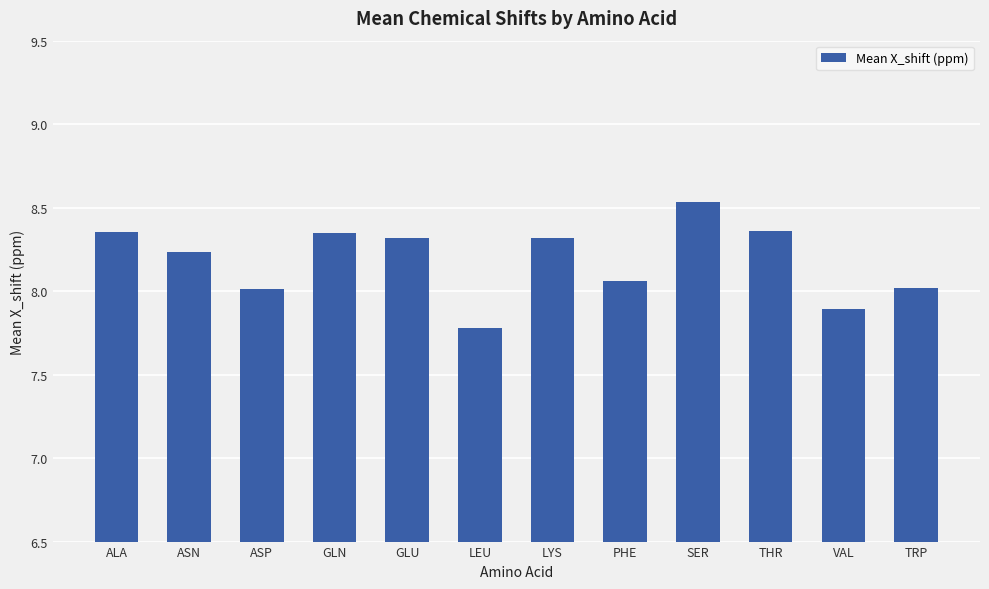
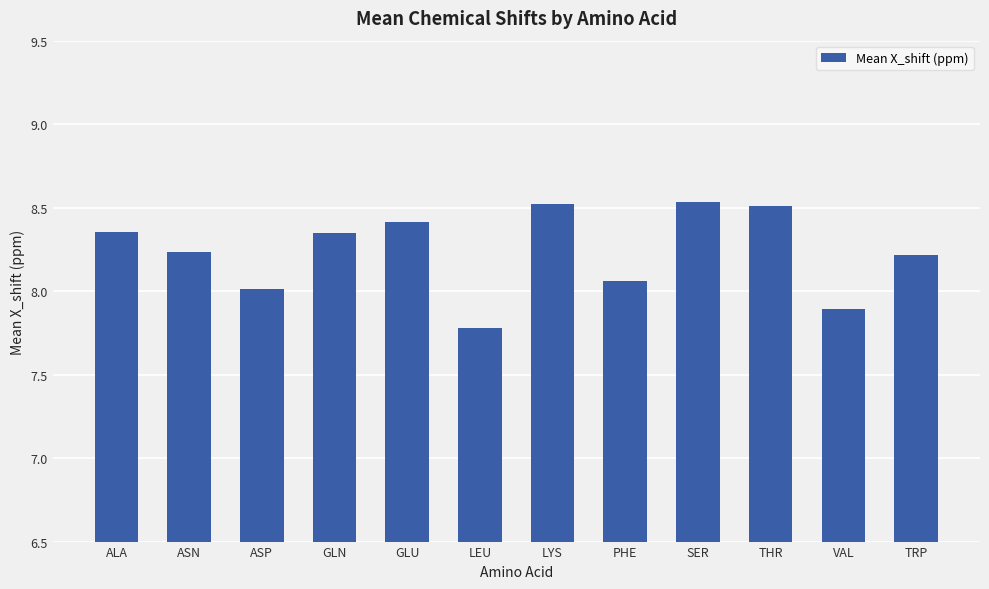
  {
    "ALA": 8.35,
    "ASN": 8.23,
    "ASP": 8.01,
    "GLN": 8.35,
-   "GLU": 8.32,
+   "GLU": 8.41,
    "LEU": 7.78,
-   "LYS": 8.32,
+   "LYS": 8.52,
    "PHE": 8.06,
    "SER": 8.53,
-   "THR": 8.36,
+   "THR": 8.51,
    "VAL": 7.90,
-   "TRP": 8.02
+   "TRP": 8.21
  }
